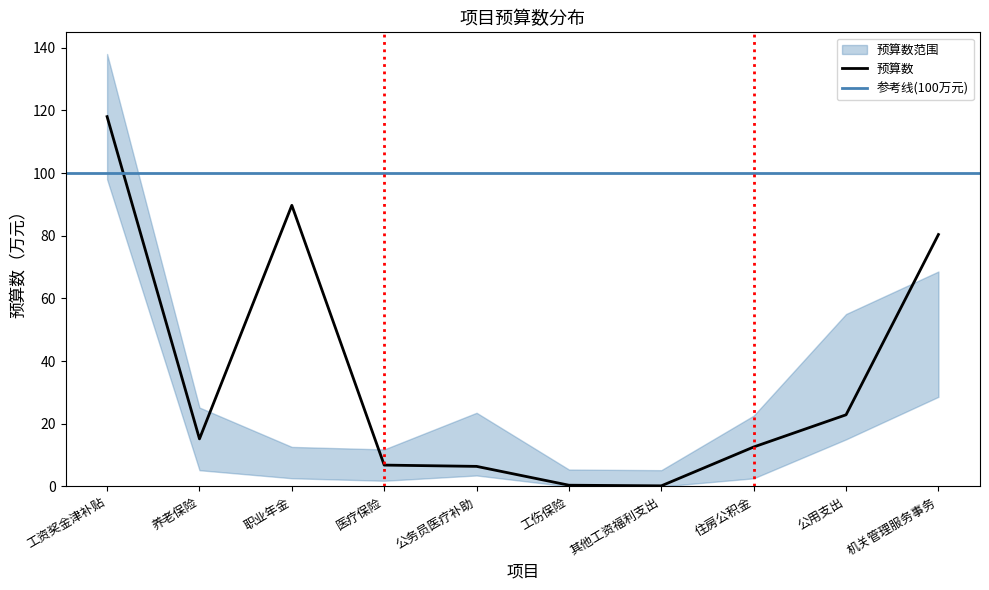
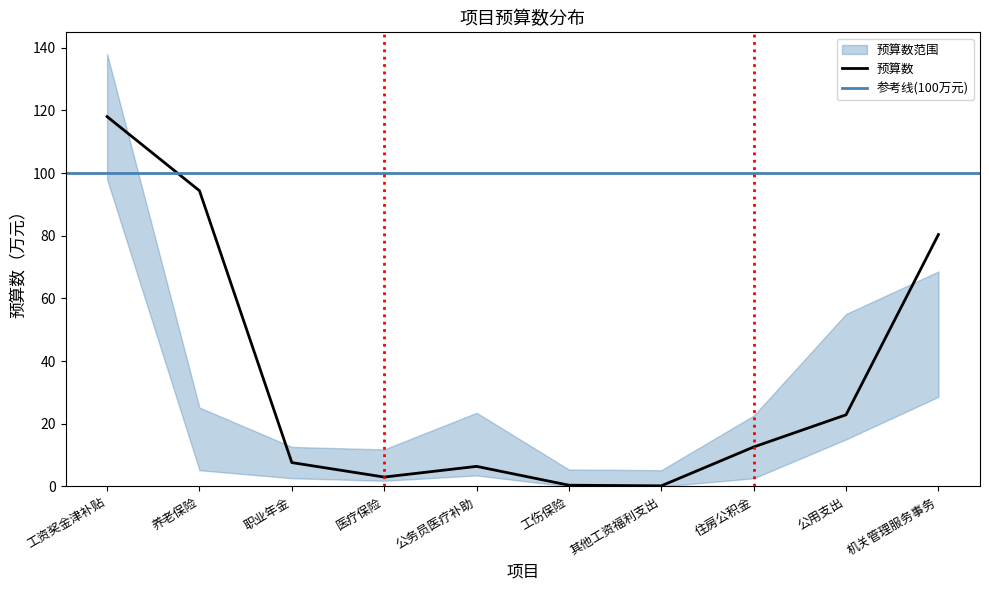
  {
    "预算数": {
      "工资奖金津补贴": 118,
-     "养老保险": 15,
-     "职业年金": 90,
-     "医疗保险": 7,
+     "养老保险": 94,
+     "职业年金": 8,
+     "医疗保险": 3,
      "公务员医疗补助": 6,
      "工伤保险": 0,
      "其他工资福利支出": 0,
      "住房公积金": 13,
      "公用支出": 23,
      "机关管理服务事务": 80
    }
  }
